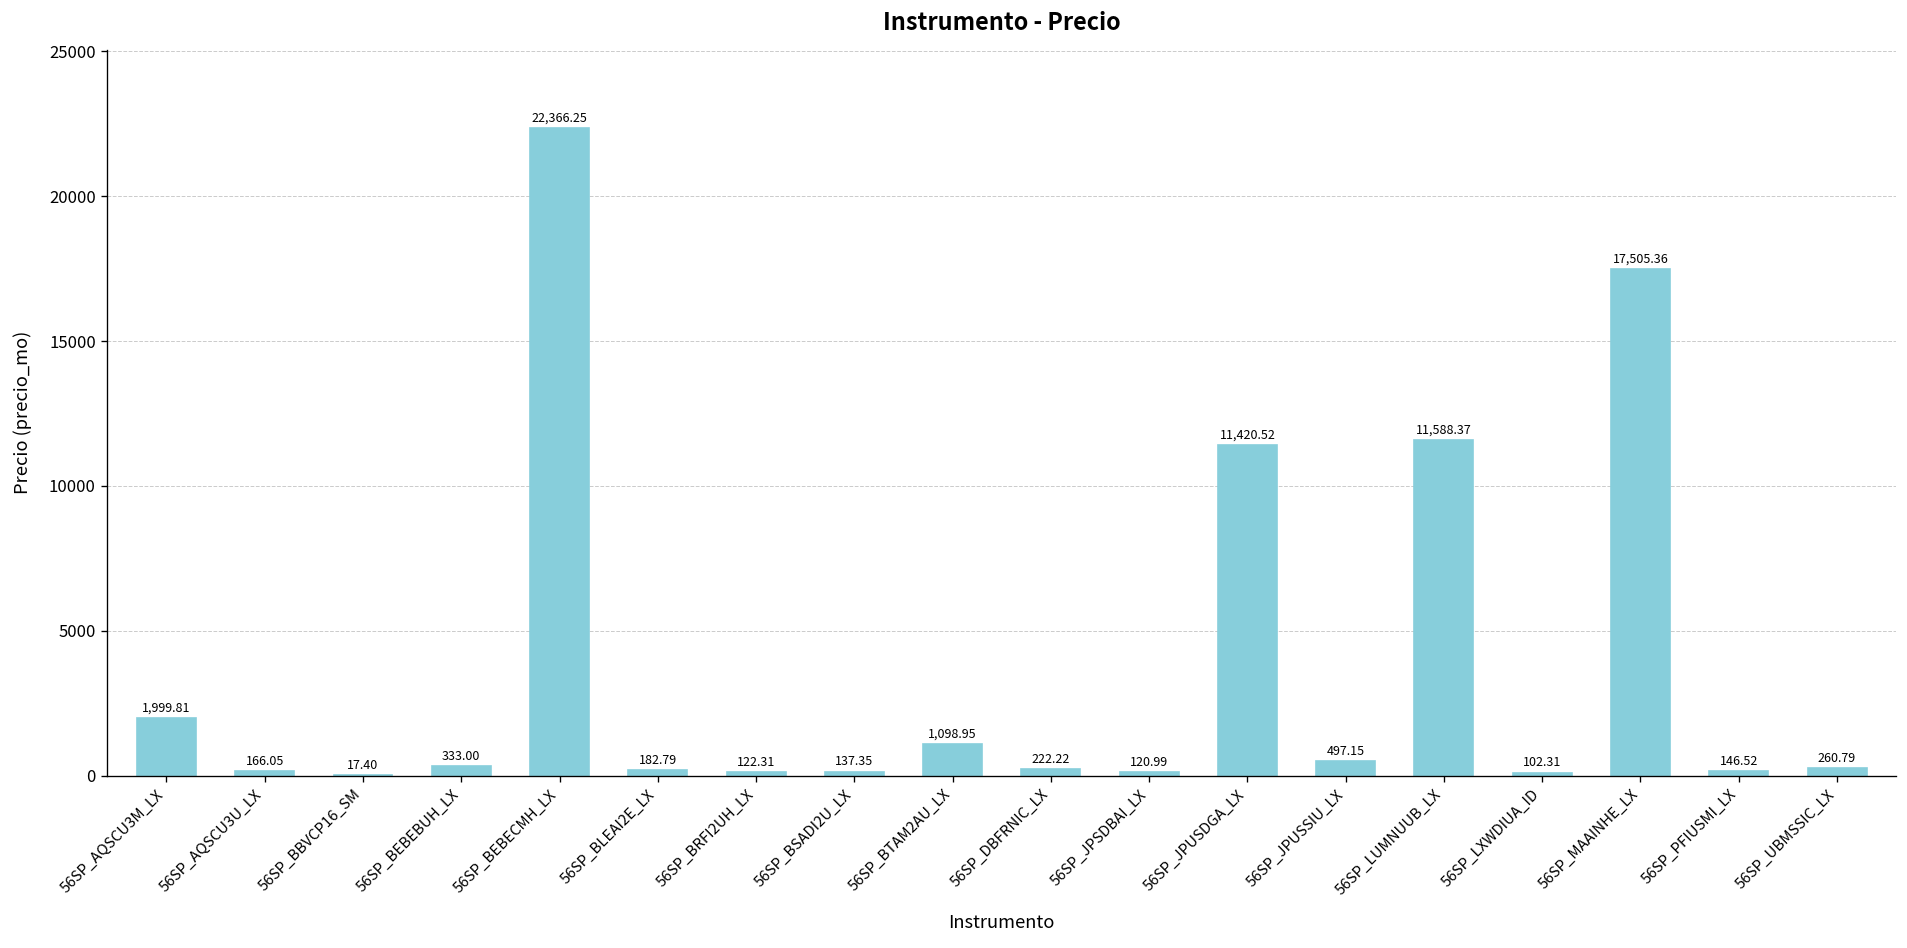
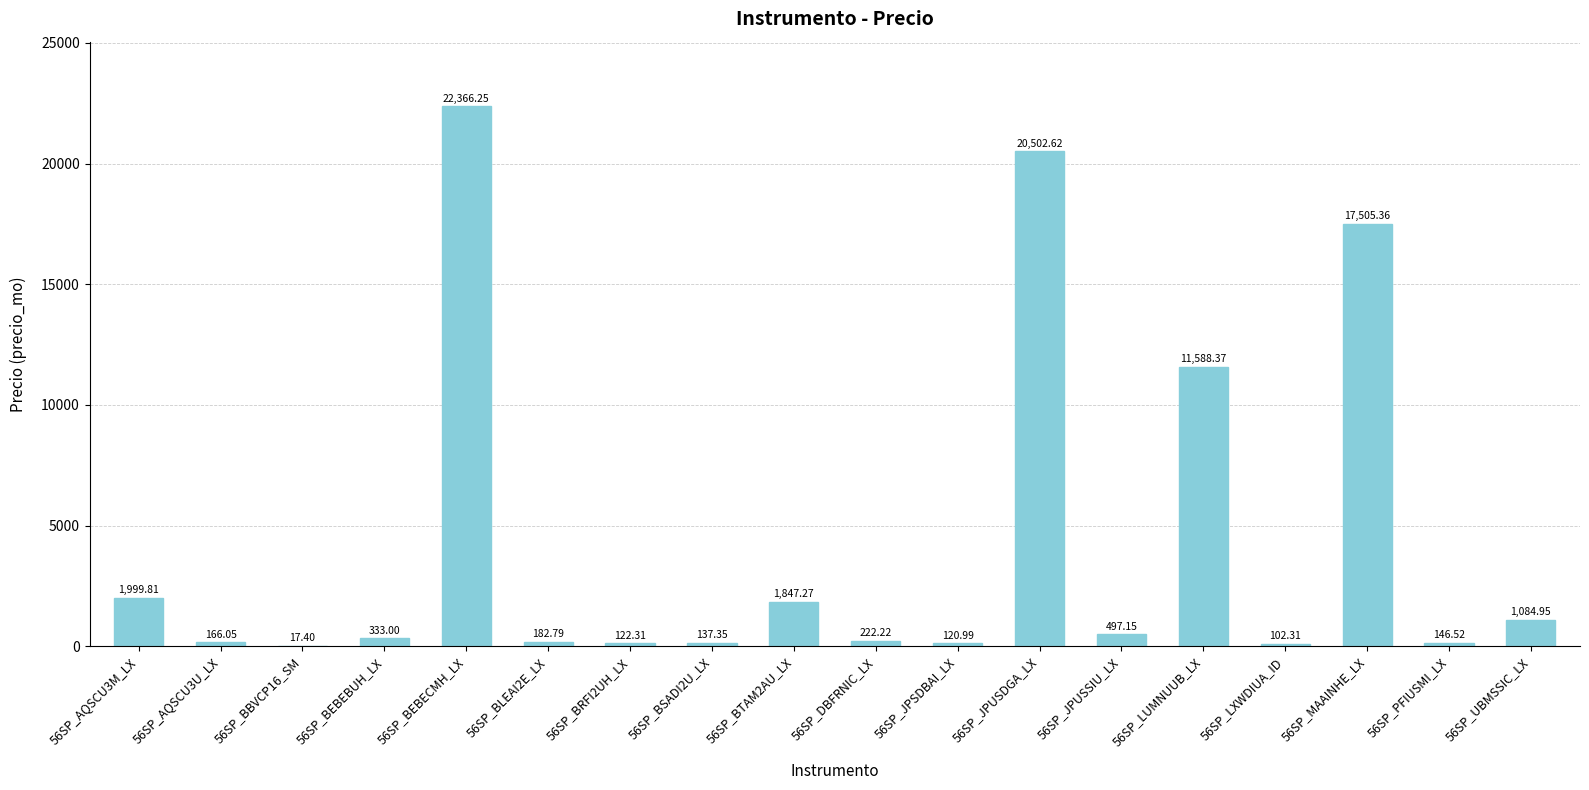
  {
    "56SP_AQSCU3M_LX": "1,999.81",
    "56SP_AQSCU3U_LX": "166.05",
    "56SP_BBVCP16_SM": "17.40",
    "56SP_BEBEBUH_LX": "333.00",
    "56SP_BEBECMH_LX": "22,366.25",
    "56SP_BLEAI2E_LX": "182.79",
    "56SP_BRFI2UH_LX": "122.31",
    "56SP_BSADI2U_LX": "137.35",
-   "56SP_BTAM2AU_LX": "1,098.95",
+   "56SP_BTAM2AU_LX": "1,847.27",
    "56SP_DBFRNIC_LX": "222.22",
    "56SP_JPSDBAI_LX": "120.99",
-   "56SP_JPUSDGA_LX": "11,420.52",
+   "56SP_JPUSDGA_LX": "20,502.62",
    "56SP_JPUSSIU_LX": "497.15",
    "56SP_LUMNUUB_LX": "11,588.37",
    "56SP_LXWDIUA_ID": "102.31",
    "56SP_MAAINHE_LX": "17,505.36",
    "56SP_PFIUSMI_LX": "146.52",
-   "56SP_UBMSSIC_LX": "260.79"
+   "56SP_UBMSSIC_LX": "1,084.95"
  }
